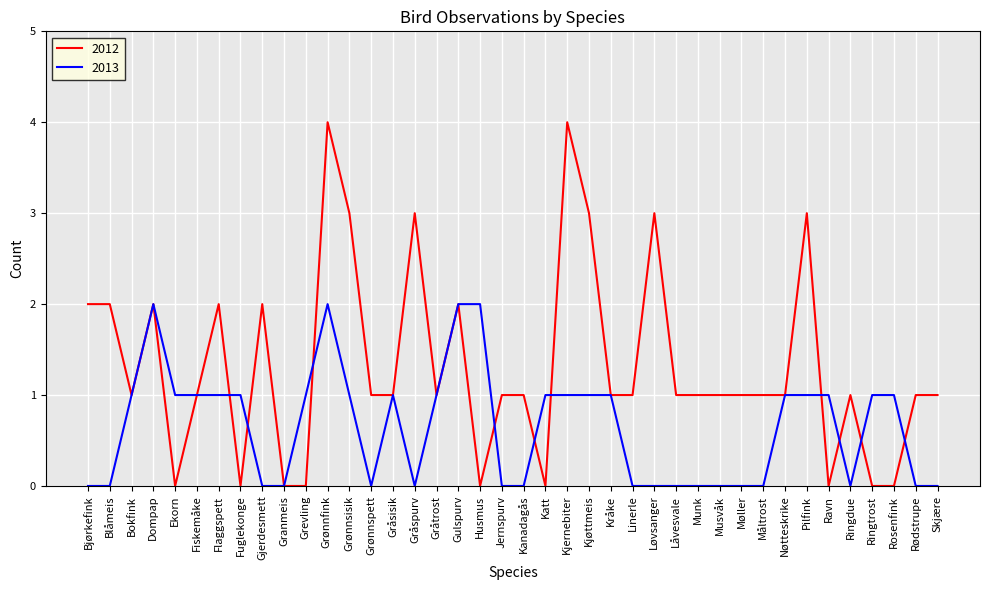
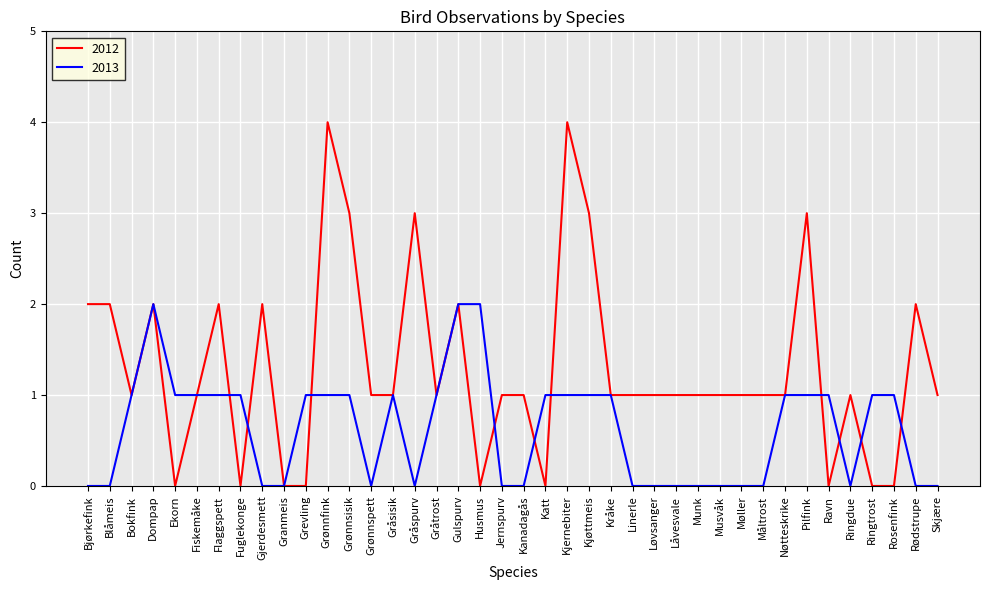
  {
    "2012": {
      "Bjørkefink": 2,
      "Blåmeis": 2,
      "Ekorn": 0,
      "Flaggspett": 2,
      "Fuglekonge": 0,
      "Gjerdesmett": 2,
      "Grevling": 0,
      "Grønnfink": 4,
      "Grønnsisik": 3,
      "Grønnspett": 1,
      "Gråspurv": 3,
      "Husmus": 0,
      "Jernspurv": 1,
      "Kanadagås": 1,
      "Katt": 0,
      "Kjernebiter": 4,
      "Kjøttmeis": 3,
      "Linerle": 1,
-     "Løvsanger": 3,
+     "Løvsanger": 1,
      "Låvesvale": 1,
      "Munk": 1,
      "Musvåk": 1,
      "Møller": 1,
      "Måltrost": 1,
      "Pilfink": 3,
      "Ravn": 0,
      "Ringdue": 1,
      "Ringtrost": 0,
      "Rosenfink": 0,
-     "Rødstrupe": 1,
+     "Rødstrupe": 2,
      "Skjære": 1
    },
    "2013": {
      "Bjørkefink": 0,
      "Blåmeis": 0,
      "Ekorn": 1,
      "Flaggspett": 1,
      "Fuglekonge": 1,
      "Gjerdesmett": 0,
      "Grevling": 1,
-     "Grønnfink": 2,
+     "Grønnfink": 1,
      "Grønnsisik": 1,
      "Grønnspett": 0,
      "Gråspurv": 0,
      "Husmus": 2,
      "Jernspurv": 0,
      "Kanadagås": 0,
      "Katt": 1,
      "Kjernebiter": 1,
      "Kjøttmeis": 1,
      "Linerle": 0,
      "Løvsanger": 0,
      "Låvesvale": 0,
      "Munk": 0,
      "Musvåk": 0,
      "Møller": 0,
      "Måltrost": 0,
      "Pilfink": 1,
      "Ravn": 1,
      "Ringdue": 0,
      "Ringtrost": 1,
      "Rosenfink": 1,
      "Rødstrupe": 0,
      "Skjære": 0
    }
  }
